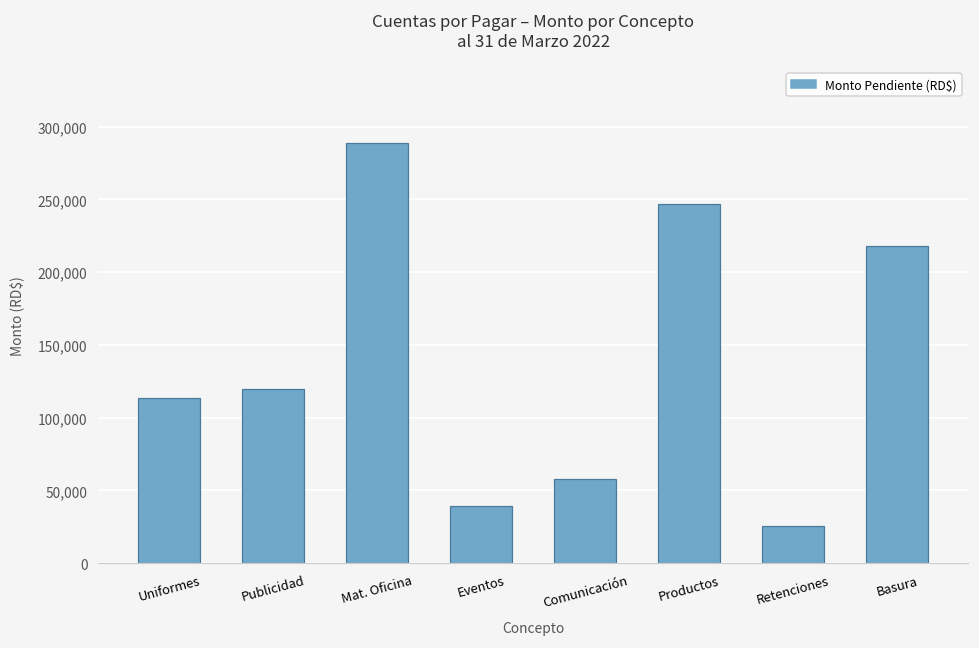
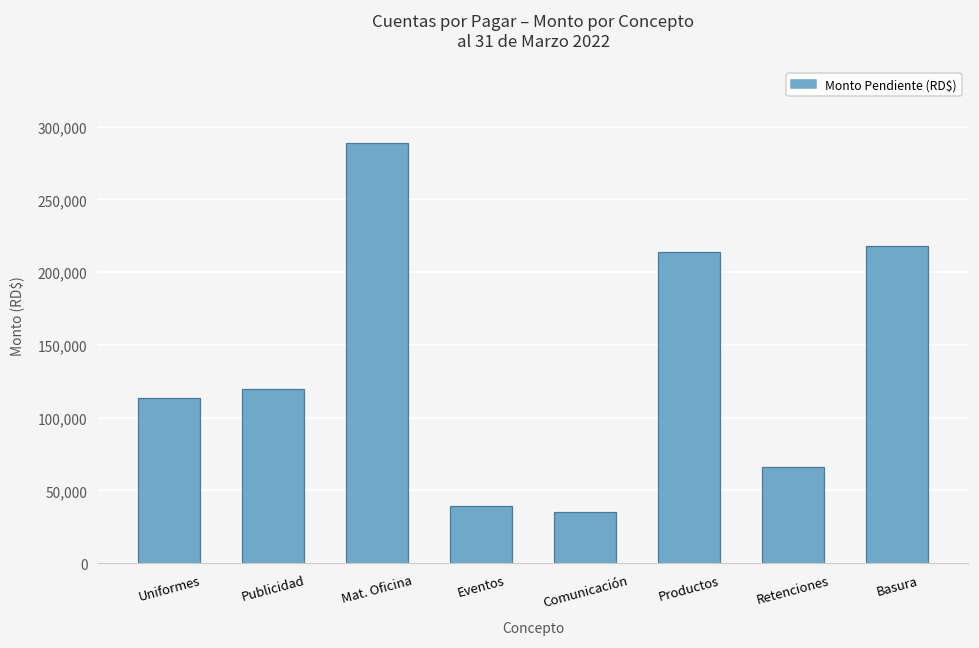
  {
    "Uniformes": "114,000",
    "Publicidad": "120,000",
    "Mat. Oficina": "289,000",
    "Eventos": "39,000",
-   "Comunicación": "58,000",
-   "Productos": "247,000",
-   "Retenciones": "26,000",
+   "Comunicación": "35,000",
+   "Productos": "214,000",
+   "Retenciones": "66,000",
    "Basura": "218,000"
  }
